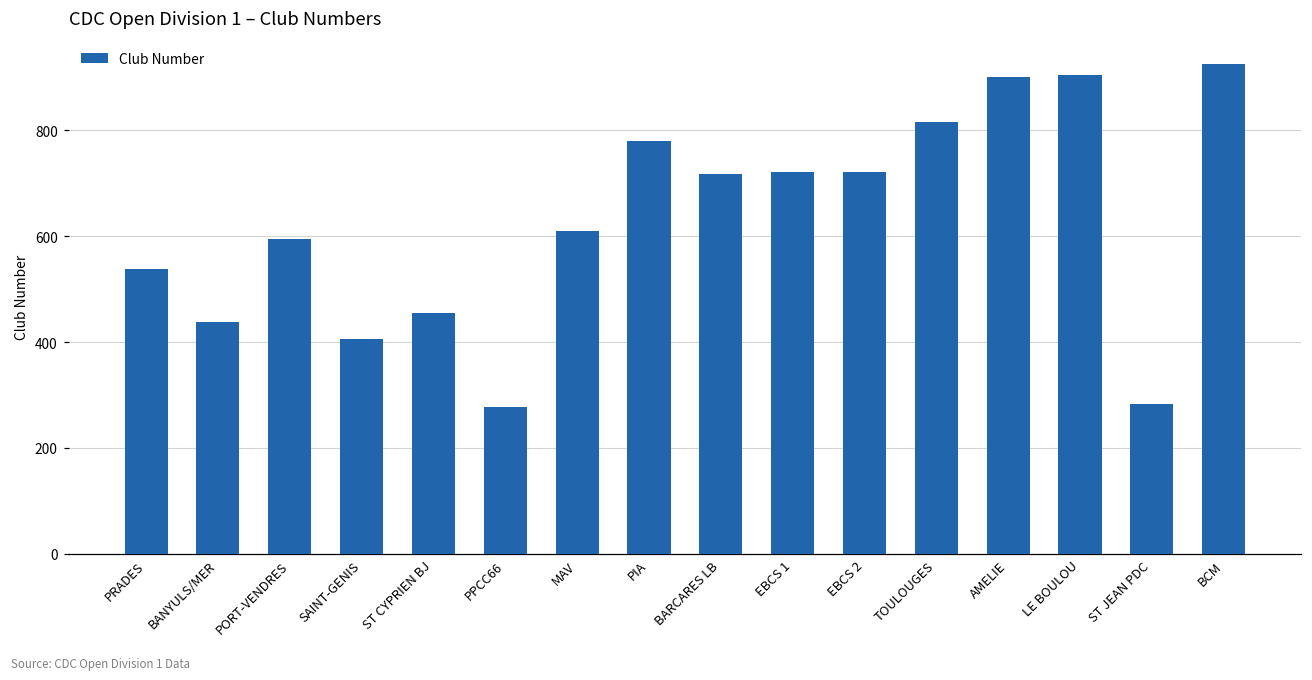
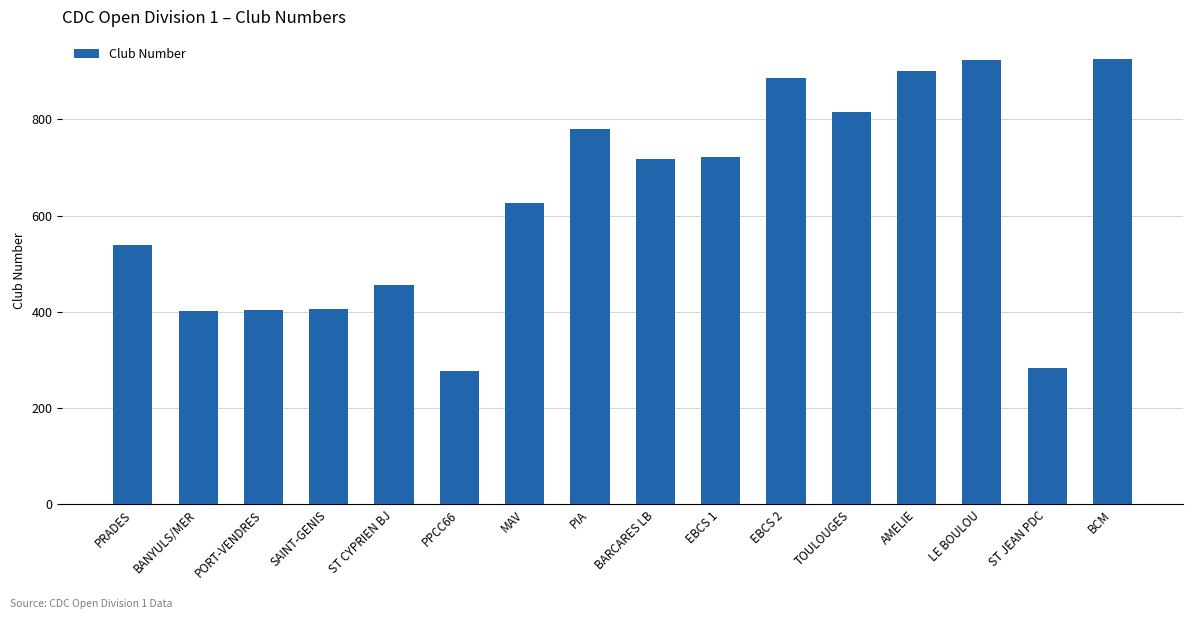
  {
    "PRADES": 540,
-   "BANYULS/MER": 440,
-   "PORT-VENDRES": 590,
+   "BANYULS/MER": 400,
+   "PORT-VENDRES": 400,
    "SAINT-GENIS": 410,
    "ST CYPRIEN BJ": 460,
    "PPCC66": 280,
-   "MAV": 610,
+   "MAV": 630,
    "PIA": 780,
    "BARCARES LB": 720,
    "EBCS 1": 720,
-   "EBCS 2": 720,
+   "EBCS 2": 890,
    "TOULOUGES": 820,
    "AMELIE": 900,
-   "LE BOULOU": 900,
+   "LE BOULOU": 920,
    "ST JEAN PDC": 280,
    "BCM": 930
  }
